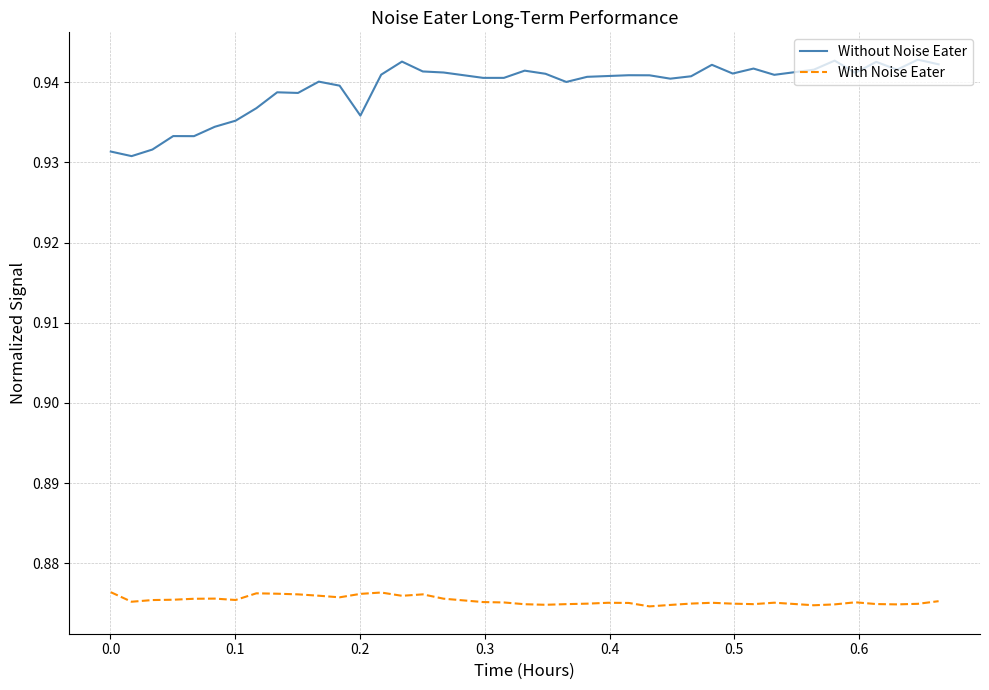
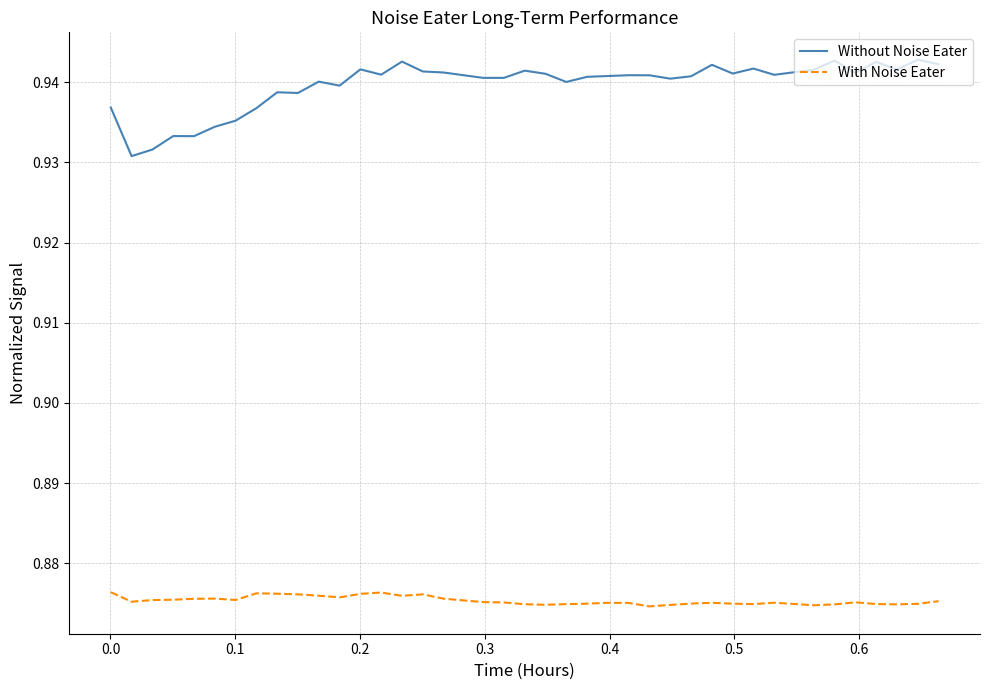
  {
    "Without Noise Eater": {
-     "0.0": 0.931,
+     "0.0": 0.937,
      "0.1": 0.935,
-     "0.2": 0.936
+     "0.2": 0.942
    },
    "With Noise Eater": {
      "0.0": 0.876,
      "0.1": 0.875,
      "0.2": 0.876
    }
  }
